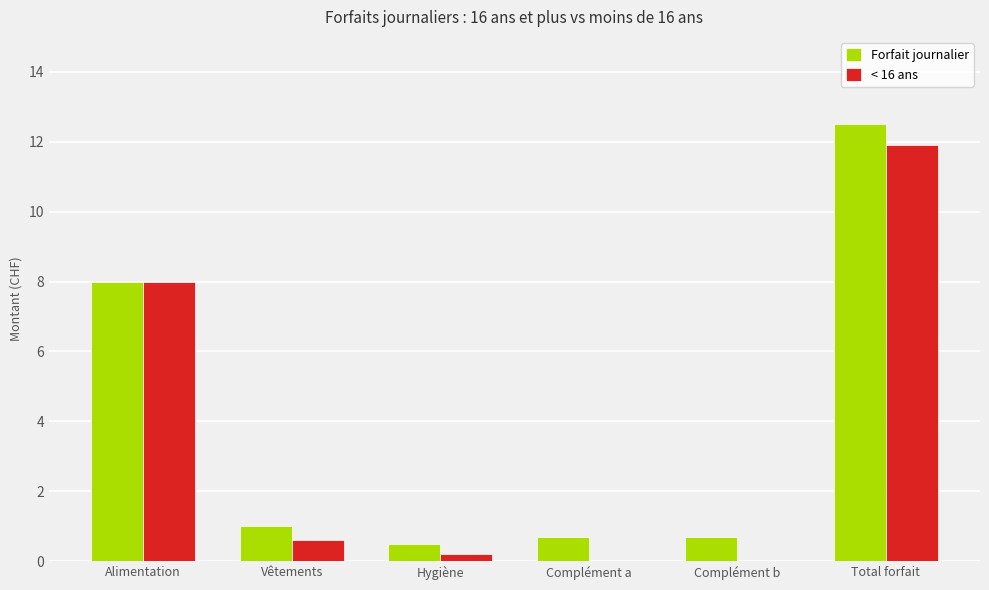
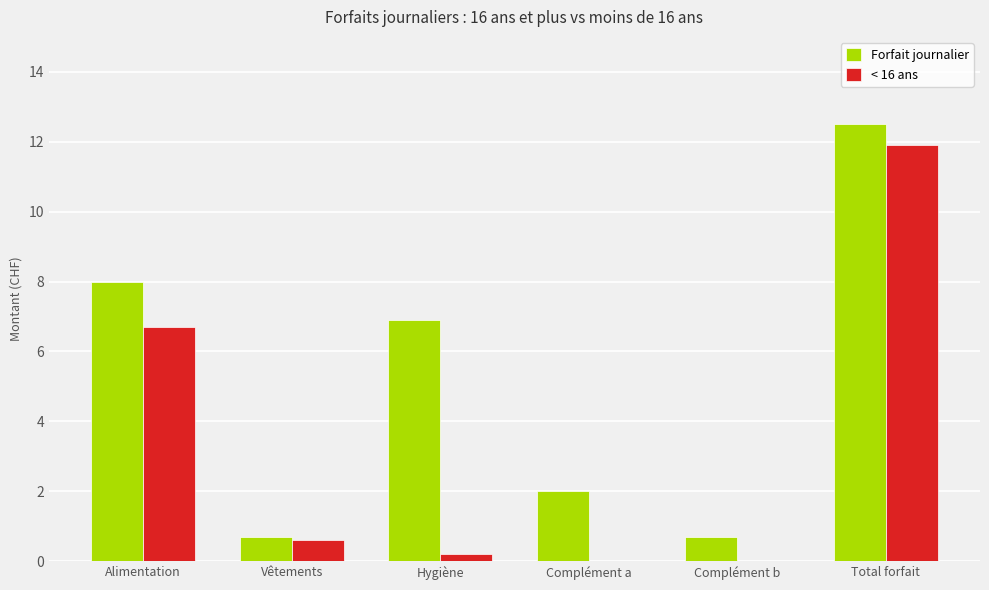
  {
    "Forfait journalier": {
      "Alimentation": 8.0,
-     "Vêtements": 1.0,
-     "Hygiène": 0.5,
-     "Complément a": 0.7,
+     "Vêtements": 0.7,
+     "Hygiène": 6.9,
+     "Complément a": 2.0,
      "Complément b": 0.7,
      "Total forfait": 12.5
    },
    "< 16 ans": {
-     "Alimentation": 8.0,
+     "Alimentation": 6.7,
      "Vêtements": 0.6,
      "Hygiène": 0.2,
      "Complément a": 0.0,
      "Complément b": 0.0,
      "Total forfait": 11.9
    }
  }
